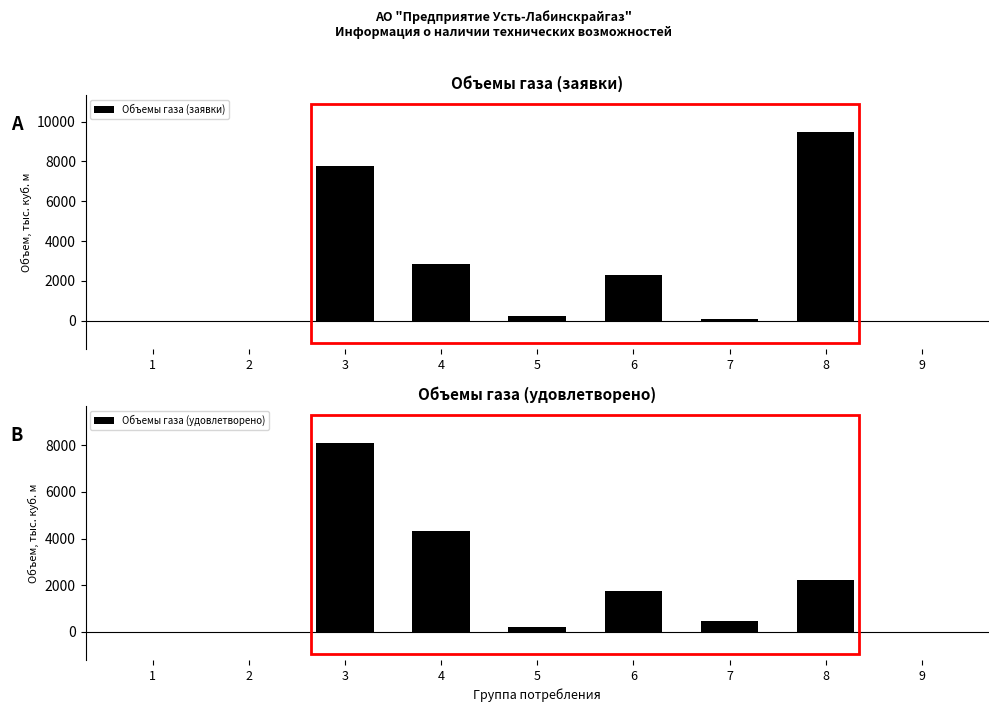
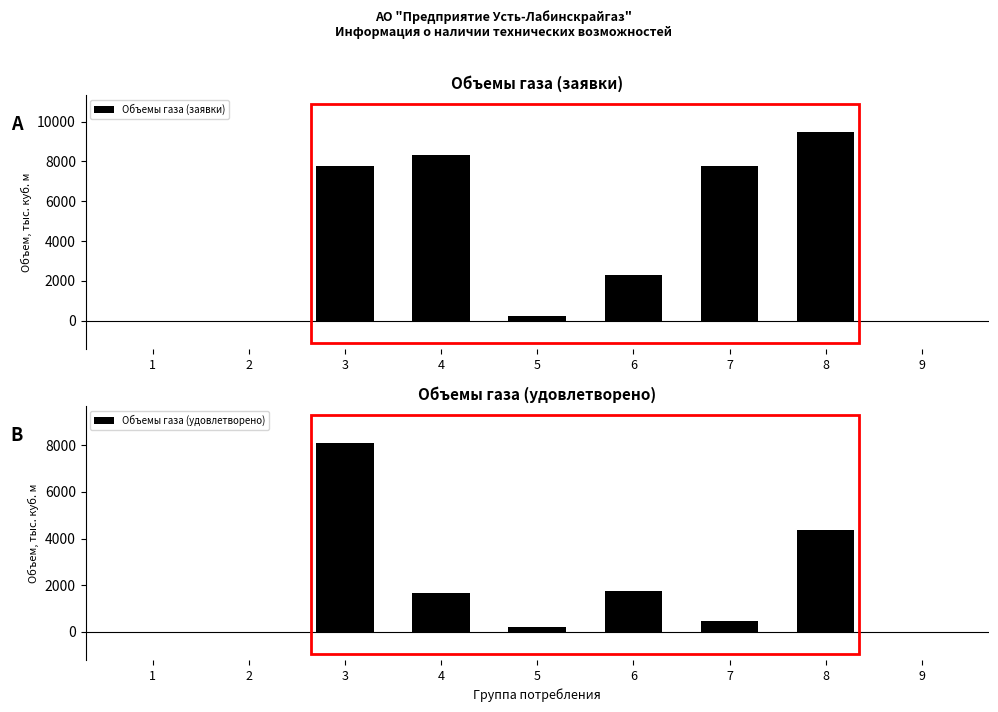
  {
    "Объемы газа (заявки)": {
      "1": 0,
      "2": 0,
      "3": 7800,
-     "4": 2900,
+     "4": 8300,
      "5": 300,
      "6": 2300,
-     "7": 100,
+     "7": 7800,
      "8": 9400,
      "9": 0
    },
    "Объемы газа (удовлетворено)": {
      "1": 0,
      "2": 0,
      "3": 8100,
-     "4": 4300,
+     "4": 1700,
      "5": 200,
      "6": 1700,
      "7": 500,
-     "8": 2200,
+     "8": 4400,
      "9": 0
    }
  }
